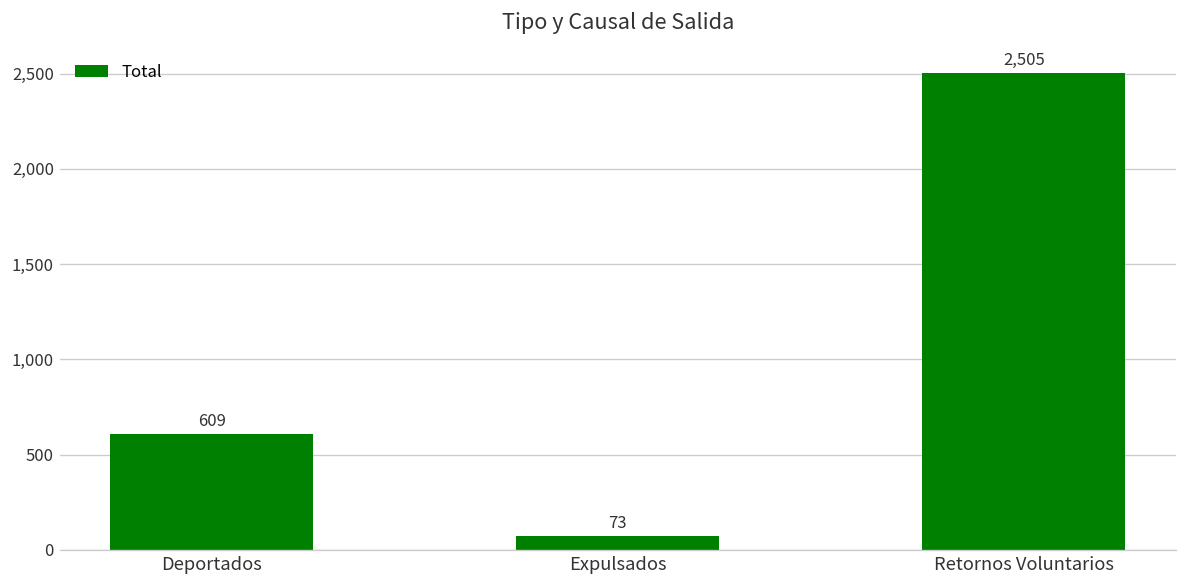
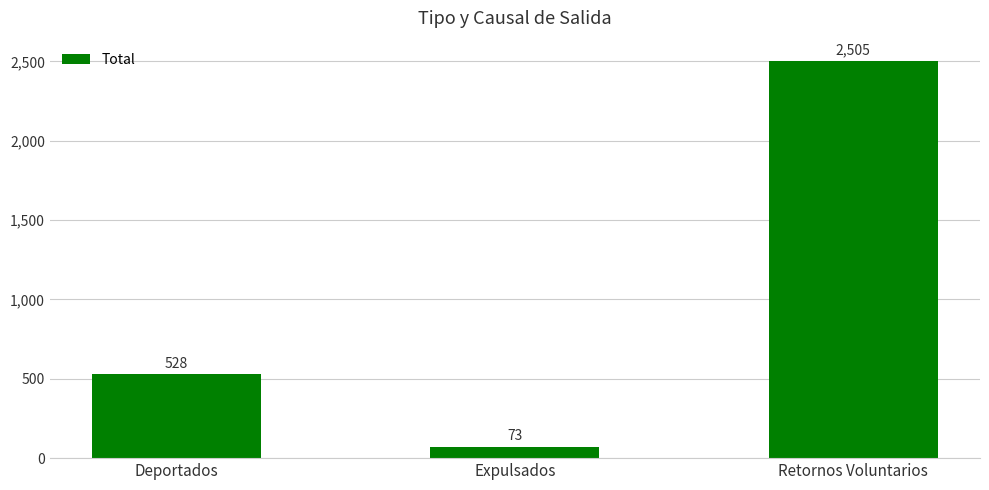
  {
-   "Deportados": "609",
+   "Deportados": "528",
    "Expulsados": "73",
    "Retornos Voluntarios": "2,505"
  }
